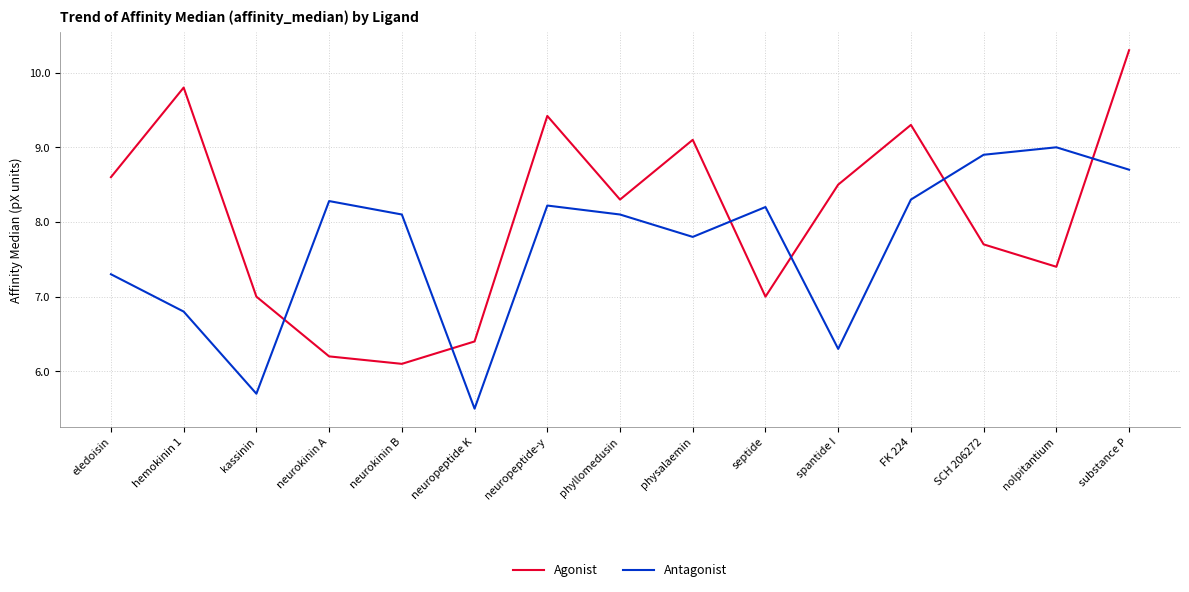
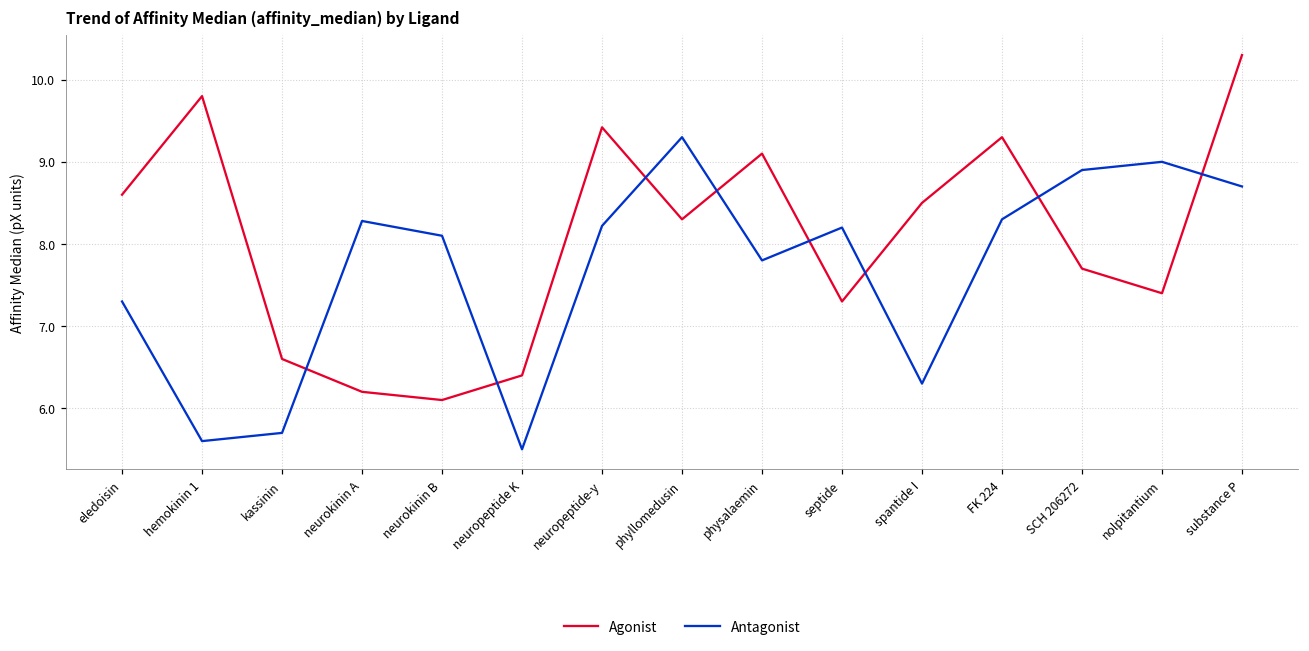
  {
    "Agonist": {
      "eledoisin": 8.6,
      "hemokinin 1": 9.8,
-     "kassinin": 7.0,
+     "kassinin": 6.6,
      "neurokinin A": 6.2,
      "neurokinin B": 6.1,
      "neuropeptide K": 6.4,
      "neuropeptide-y": 9.4,
      "phyllomedusin": 8.3,
      "physalaemin": 9.1,
-     "septide": 7.0,
+     "septide": 7.3,
      "spantide I": 8.5,
      "FK 224": 9.3,
      "SCH 206272": 7.7,
      "nolpitantium": 7.4,
      "substance P": 10.3
    },
    "Antagonist": {
      "eledoisin": 7.3,
-     "hemokinin 1": 6.8,
+     "hemokinin 1": 5.6,
      "kassinin": 5.7,
      "neurokinin A": 8.3,
      "neurokinin B": 8.1,
      "neuropeptide K": 5.5,
      "neuropeptide-y": 8.2,
-     "phyllomedusin": 8.1,
+     "phyllomedusin": 9.3,
      "physalaemin": 7.8,
      "septide": 8.2,
      "spantide I": 6.3,
      "FK 224": 8.3,
      "SCH 206272": 8.9,
      "nolpitantium": 9.0,
      "substance P": 8.7
    }
  }
